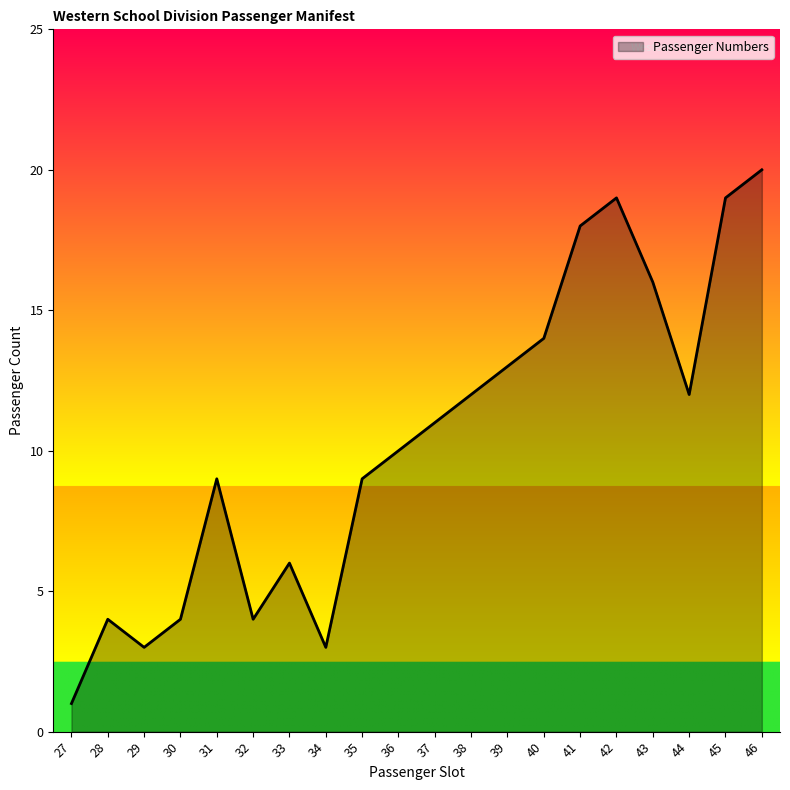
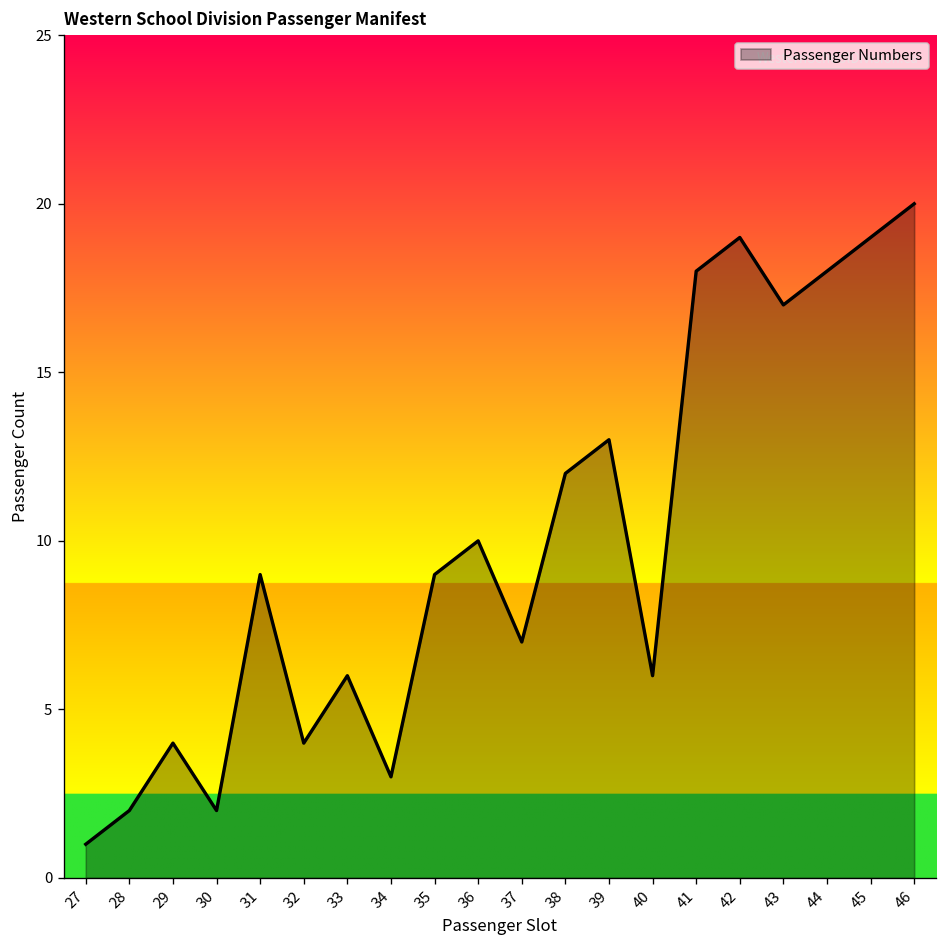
  {
    "27": 1,
-   "28": 4,
-   "29": 3,
-   "30": 4,
+   "28": 2,
+   "29": 4,
+   "30": 2,
    "31": 9,
    "32": 4,
    "33": 6,
    "34": 3,
    "35": 9,
    "36": 10,
-   "37": 11,
+   "37": 7,
    "38": 12,
    "39": 13,
-   "40": 14,
+   "40": 6,
    "41": 18,
    "42": 19,
-   "43": 16,
-   "44": 12,
+   "43": 17,
+   "44": 18,
    "45": 19,
    "46": 20
  }
